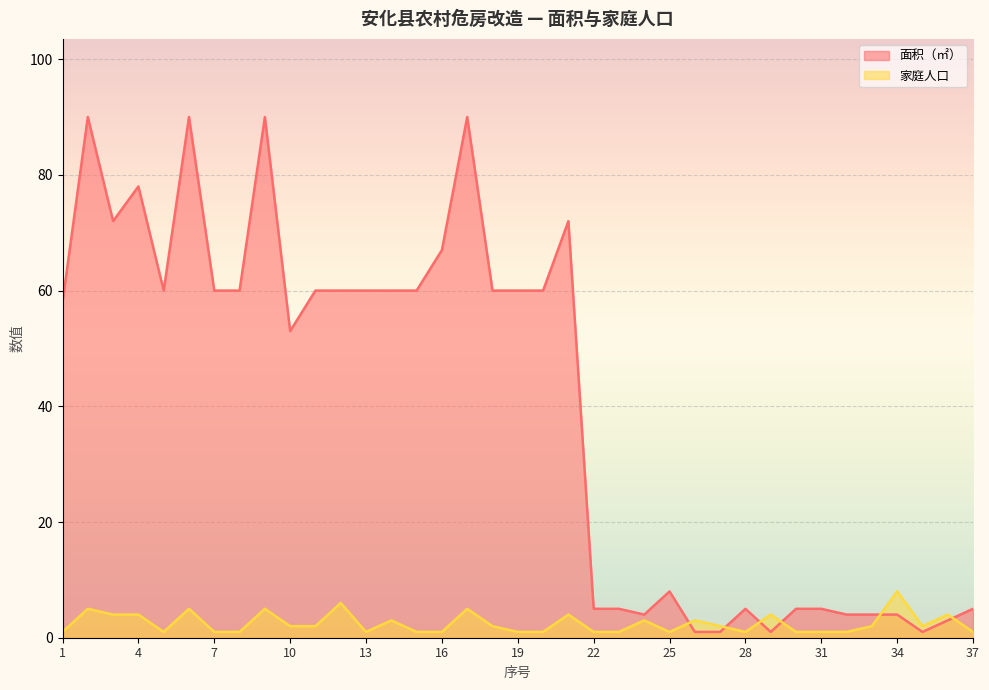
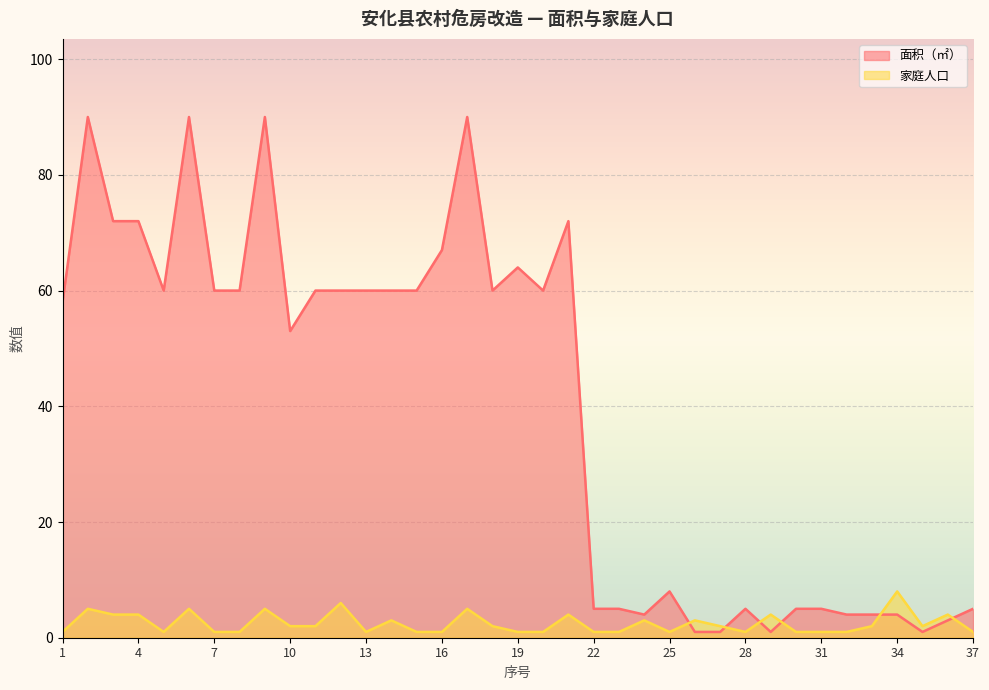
  {
    "面积（㎡）": {
      "1": 58,
-     "4": 78,
+     "4": 72,
      "7": 60,
      "10": 53,
      "13": 60,
      "16": 67,
-     "19": 60,
+     "19": 64,
      "22": 5,
      "25": 8,
      "28": 5,
      "31": 5,
      "34": 4,
      "37": 5
    },
    "家庭人口": {
      "1": 1,
      "4": 4,
      "7": 1,
      "10": 2,
      "13": 1,
      "16": 1,
      "19": 1,
      "22": 1,
      "25": 1,
      "28": 1,
      "31": 1,
      "34": 8,
      "37": 1
    }
  }
